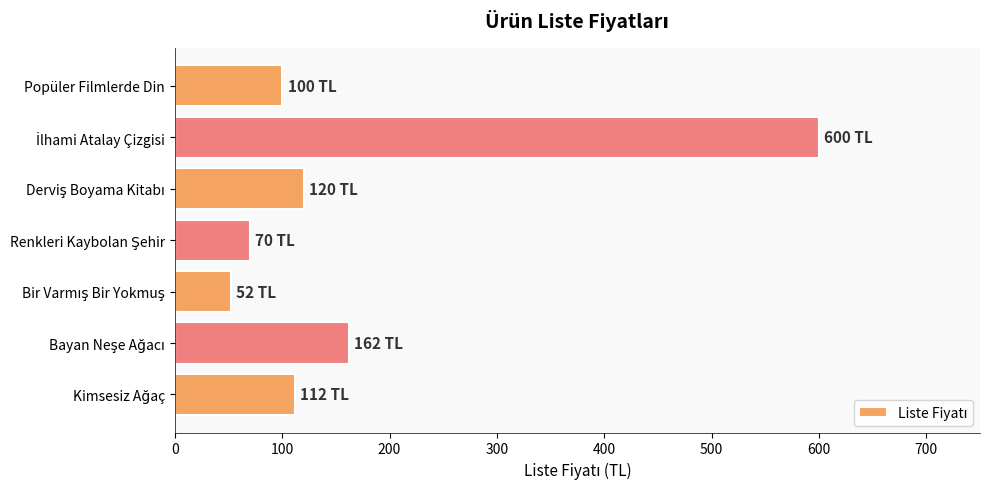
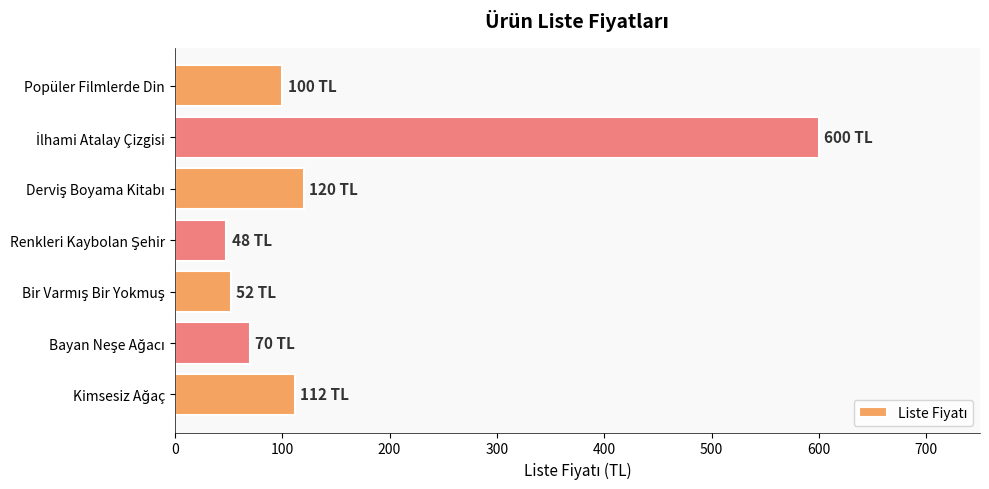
  {
    "Popüler Filmlerde Din": 100,
    "İlhami Atalay Çizgisi": 600,
    "Derviş Boyama Kitabı": 120,
-   "Renkleri Kaybolan Şehir": 70,
+   "Renkleri Kaybolan Şehir": 48,
    "Bir Varmış Bir Yokmuş": 52,
-   "Bayan Neşe Ağacı": 162,
+   "Bayan Neşe Ağacı": 70,
    "Kimsesiz Ağaç": 112
  }
